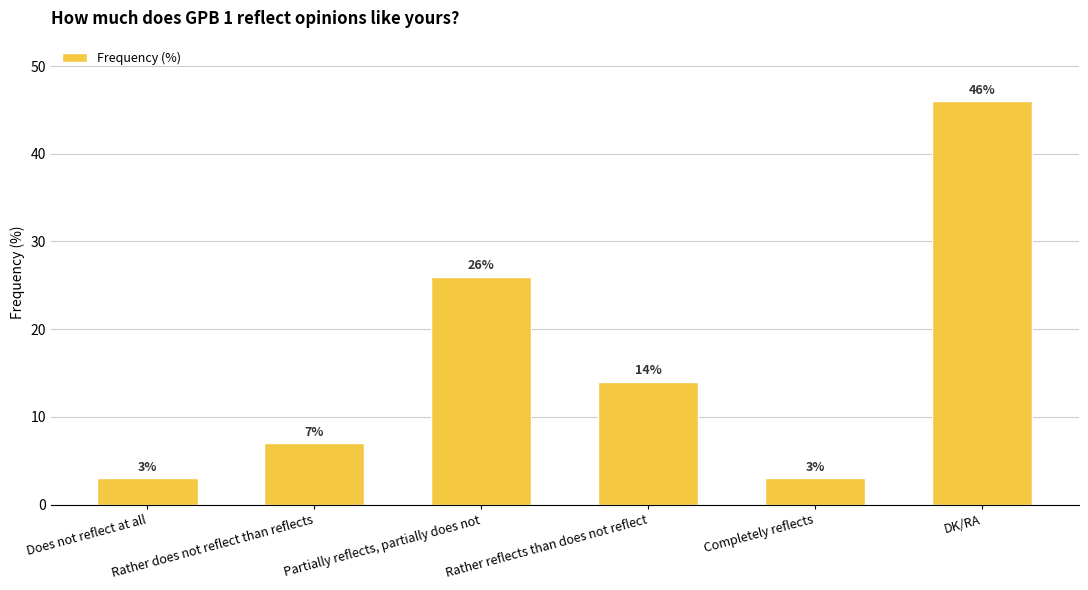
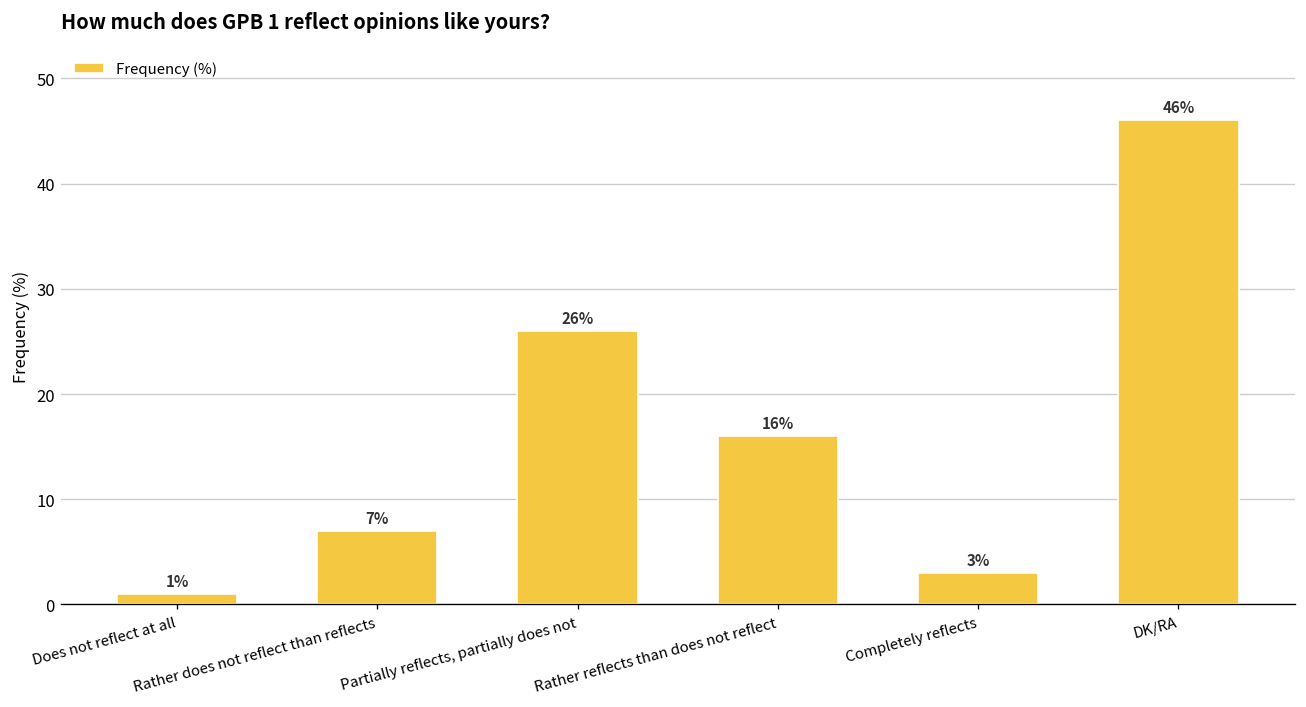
  {
-   "Does not reflect at all": "3%",
+   "Does not reflect at all": "1%",
    "Rather does not reflect than reflects": "7%",
    "Partially reflects, partially does not": "26%",
-   "Rather reflects than does not reflect": "14%",
+   "Rather reflects than does not reflect": "16%",
    "Completely reflects": "3%",
    "DK/RA": "46%"
  }
